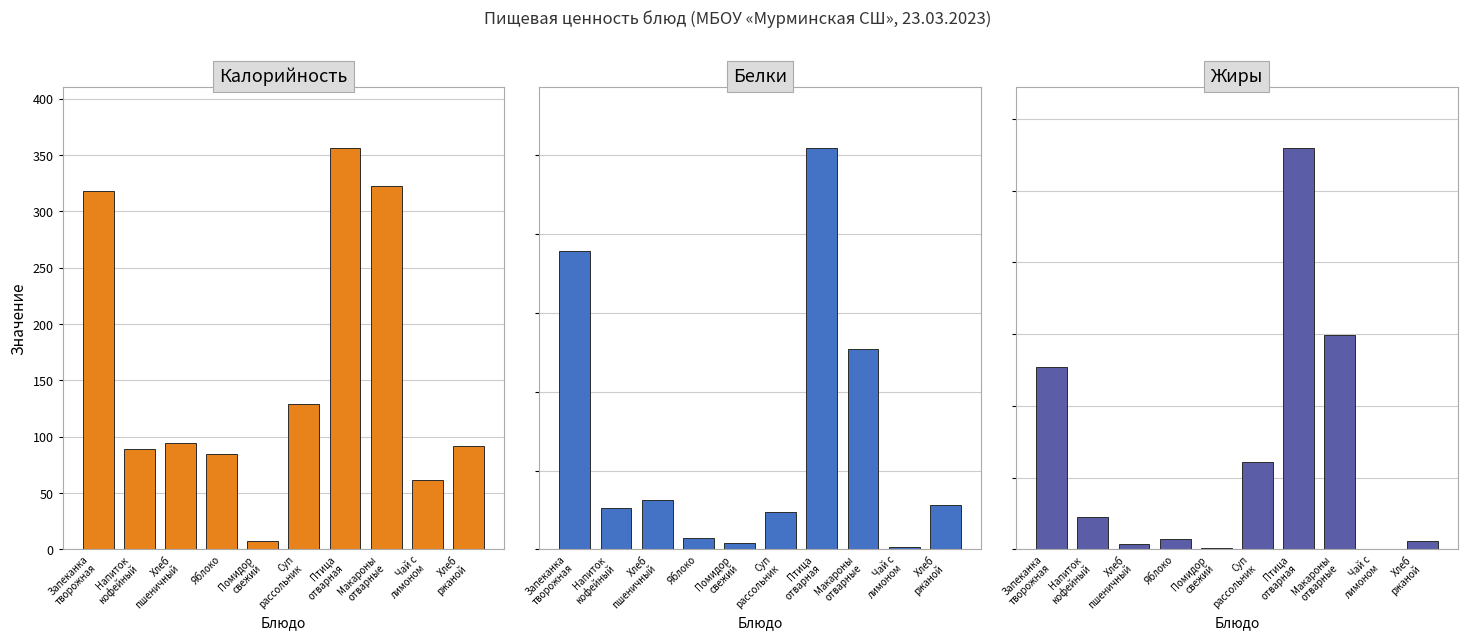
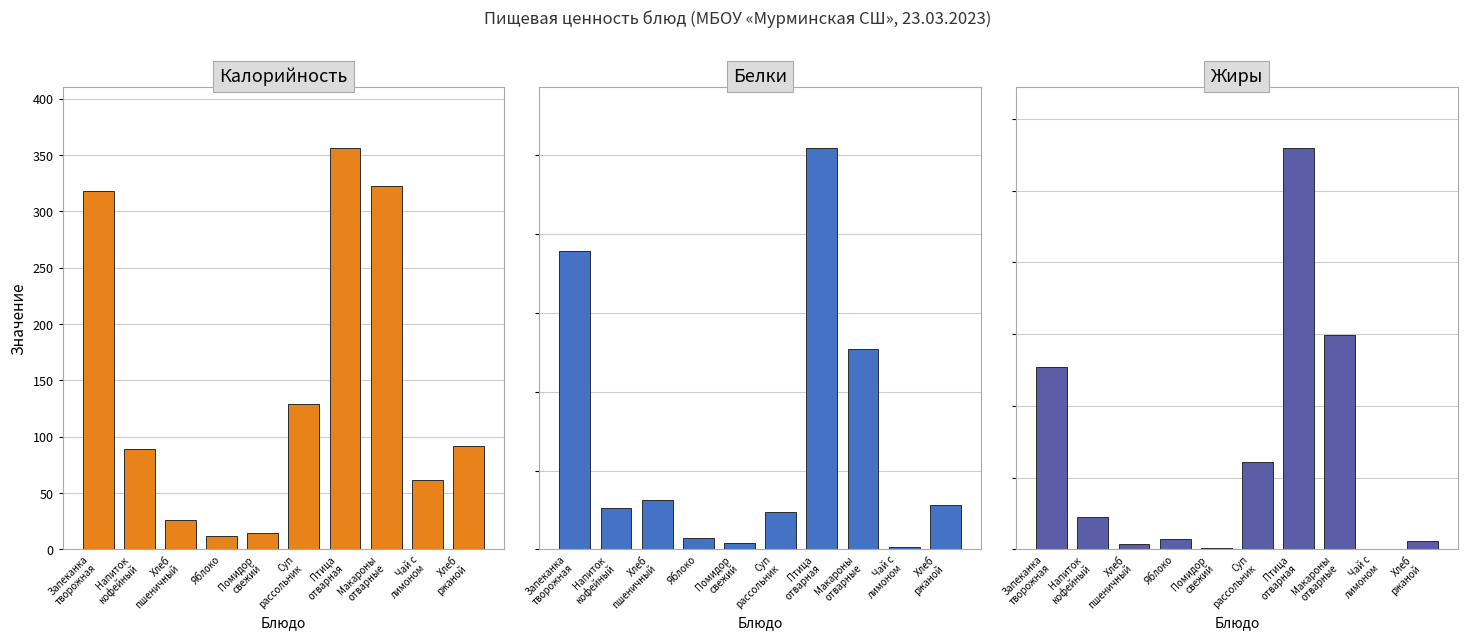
  {
    "Калорийность": {
      "Запеканка творожная": 318,
      "Напиток кофейный": 89,
-     "Хлеб пшеничный": 94,
-     "Яблоко": 85,
-     "Помидор свежий": 7,
+     "Хлеб пшеничный": 26,
+     "Яблоко": 12,
+     "Помидор свежий": 14,
      "Суп рассольник": 129,
      "Птица отварная": 357,
      "Макароны отварные": 322,
      "Чай с лимоном": 62,
      "Хлеб ржаной": 92
    }
  }
